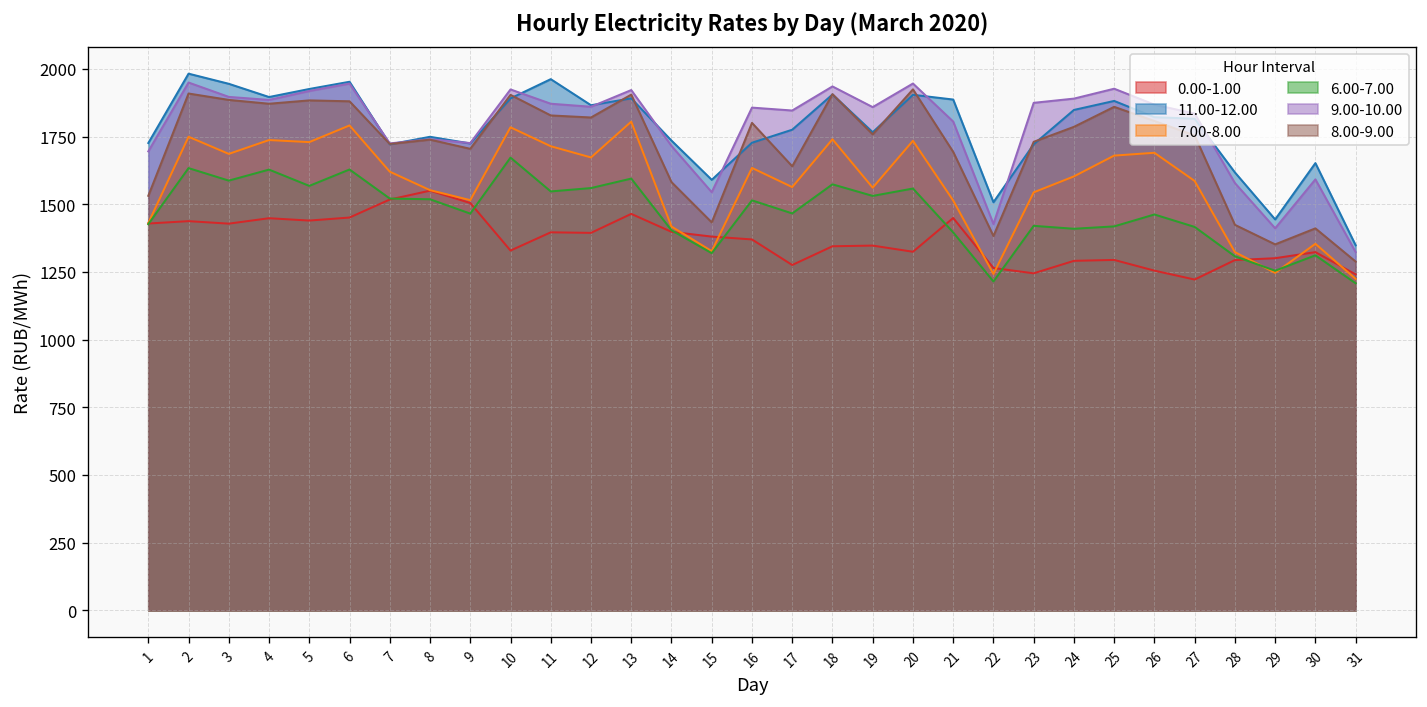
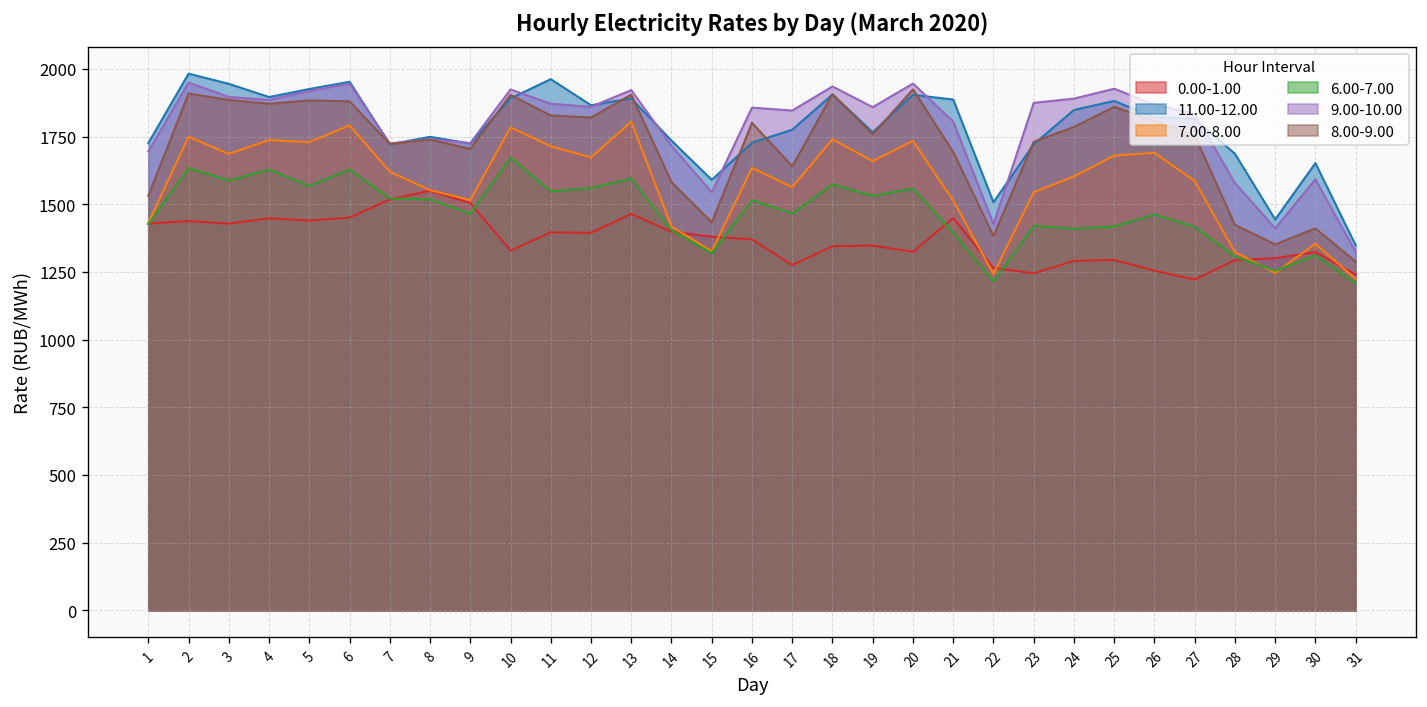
  {
    "0.00-1.00": {
      "2": 1440,
      "3": 1430,
      "4": 1450,
      "5": 1440,
      "6": 1450,
      "10": 1330,
      "11": 1400,
      "12": 1390,
      "13": 1460,
      "15": 1380,
      "16": 1370,
      "17": 1280,
      "18": 1340,
      "19": 1350,
      "20": 1320,
      "21": 1450,
      "22": 1260,
      "23": 1240,
      "24": 1290,
      "25": 1290,
      "26": 1250,
      "27": 1220,
      "28": 1290,
      "29": 1300,
      "30": 1320,
      "31": 1240
    },
    "11.00-12.00": {
      "1": 1730,
      "2": 1980,
      "3": 1950,
      "10": 1890,
      "11": 1960,
      "13": 1890,
      "14": 1740,
      "15": 1590,
      "16": 1730,
      "17": 1780,
      "20": 1900,
      "21": 1890,
      "22": 1510,
      "24": 1850,
      "25": 1880,
-     "28": 1620,
+     "28": 1690,
      "29": 1440,
      "30": 1650,
      "31": 1350
    },
    "7.00-8.00": {
      "2": 1750,
      "3": 1690,
      "4": 1740,
      "5": 1730,
      "6": 1790,
      "7": 1620,
      "10": 1780,
      "11": 1710,
      "12": 1670,
      "13": 1810,
      "14": 1420,
      "16": 1630,
      "17": 1560,
      "18": 1740,
-     "19": 1560,
+     "19": 1660,
      "20": 1730,
      "21": 1510,
      "22": 1240,
      "23": 1540,
      "24": 1600,
      "25": 1680,
      "26": 1690,
      "27": 1590,
      "28": 1320,
      "30": 1350,
      "31": 1220
    },
    "6.00-7.00": {
      "2": 1630,
      "3": 1590,
      "4": 1630,
      "5": 1570,
      "6": 1630,
      "8": 1520,
      "9": 1470,
      "10": 1670,
      "11": 1550,
      "12": 1560,
      "13": 1590,
      "16": 1510,
      "17": 1470,
      "18": 1570,
      "19": 1530,
      "20": 1560,
      "21": 1400,
      "22": 1210,
      "23": 1420,
      "24": 1410,
      "25": 1420,
      "26": 1460,
      "27": 1420,
      "28": 1310,
      "30": 1310,
      "31": 1210
    },
    "9.00-10.00": {
      "1": 1700,
      "2": 1950,
      "10": 1920,
      "11": 1870,
      "13": 1920,
      "14": 1720,
      "15": 1540,
      "16": 1860,
      "17": 1850,
      "18": 1940,
      "19": 1860,
      "20": 1950,
      "21": 1810,
      "22": 1430,
      "23": 1870,
      "24": 1890,
      "25": 1930,
      "28": 1580,
      "29": 1410,
      "30": 1590,
      "31": 1320
    },
    "8.00-9.00": {
      "1": 1530,
      "2": 1910,
      "4": 1870,
      "5": 1880,
      "6": 1880,
      "9": 1700,
      "10": 1900,
      "11": 1830,
      "12": 1820,
      "13": 1910,
      "14": 1580,
      "15": 1430,
      "16": 1800,
      "17": 1640,
      "20": 1920,
      "21": 1690,
      "22": 1380,
      "24": 1790,
      "25": 1860,
      "28": 1420,
      "29": 1350,
      "30": 1410,
      "31": 1290
    }
  }
